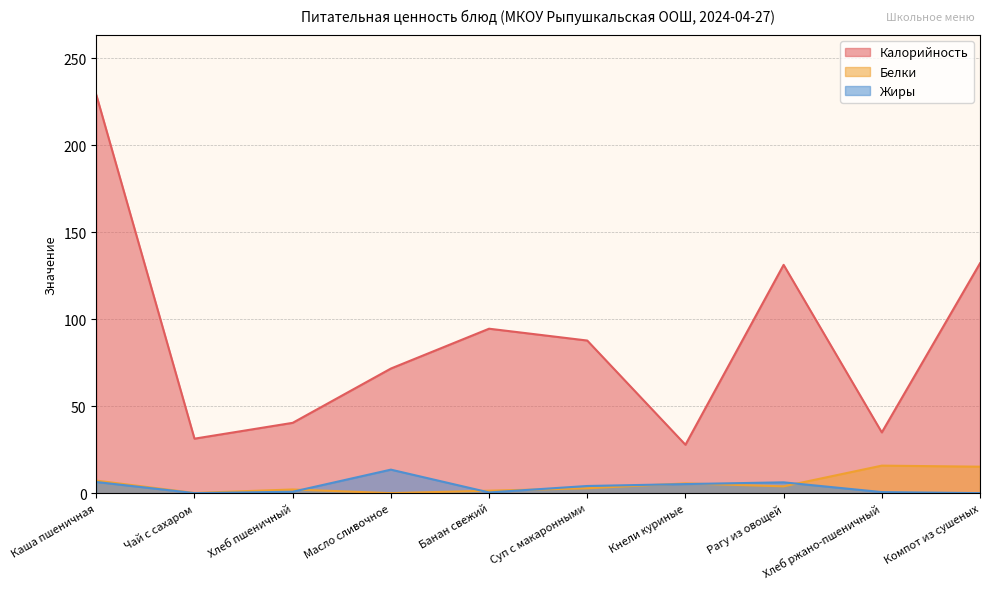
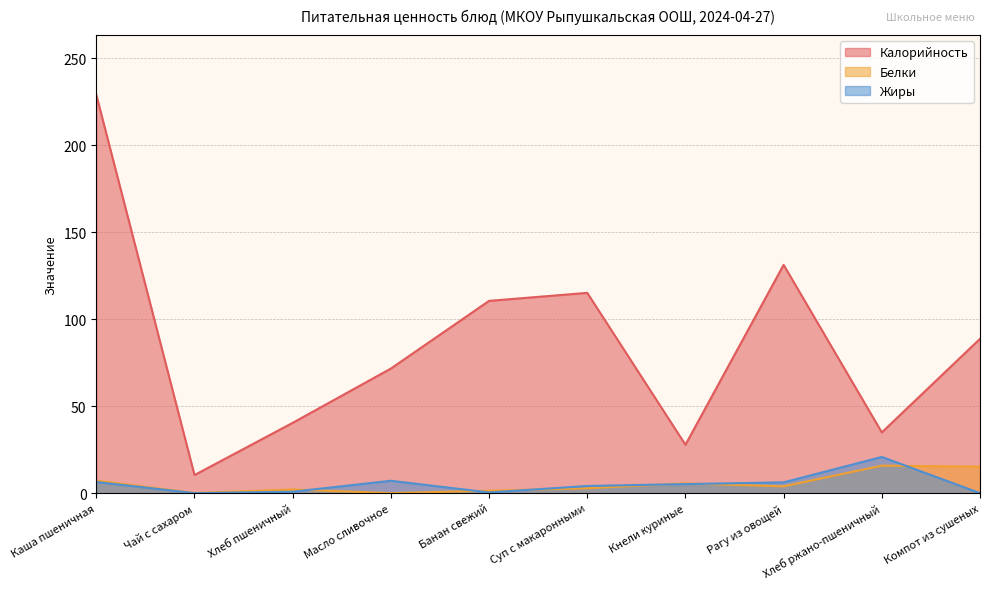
  {
    "Калорийность": {
      "Каша пшеничная": 229,
-     "Чай с сахаром": 31,
+     "Чай с сахаром": 11,
      "Хлеб пшеничный": 41,
      "Масло сливочное": 72,
-     "Банан свежий": 95,
-     "Суп с макаронными": 88,
+     "Банан свежий": 111,
+     "Суп с макаронными": 115,
      "Кнели куриные": 28,
      "Рагу из овощей": 131,
      "Хлеб ржано-пшеничный": 35,
-     "Компот из сушеных": 132
+     "Компот из сушеных": 89
    },
    "Белки": {
      "Масло сливочное": 0,
      "Рагу из овощей": 4,
      "Хлеб ржано-пшеничный": 16,
      "Компот из сушеных": 15
    },
    "Жиры": {
-     "Масло сливочное": 14,
+     "Масло сливочное": 7,
      "Рагу из овощей": 6,
-     "Хлеб ржано-пшеничный": 1,
+     "Хлеб ржано-пшеничный": 21,
      "Компот из сушеных": 0
    }
  }
